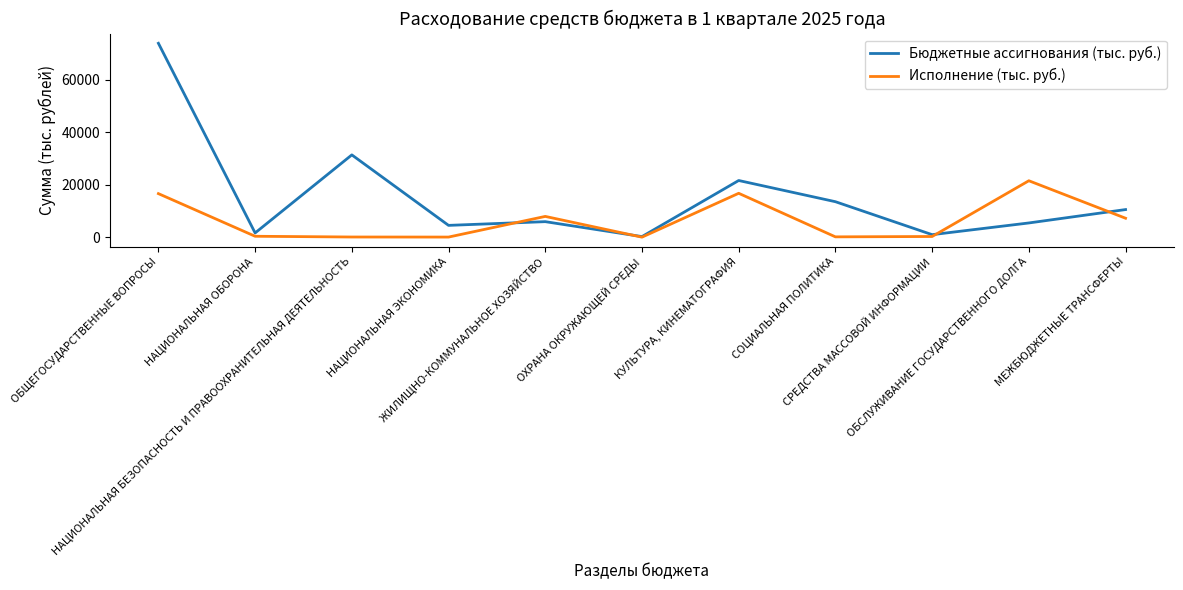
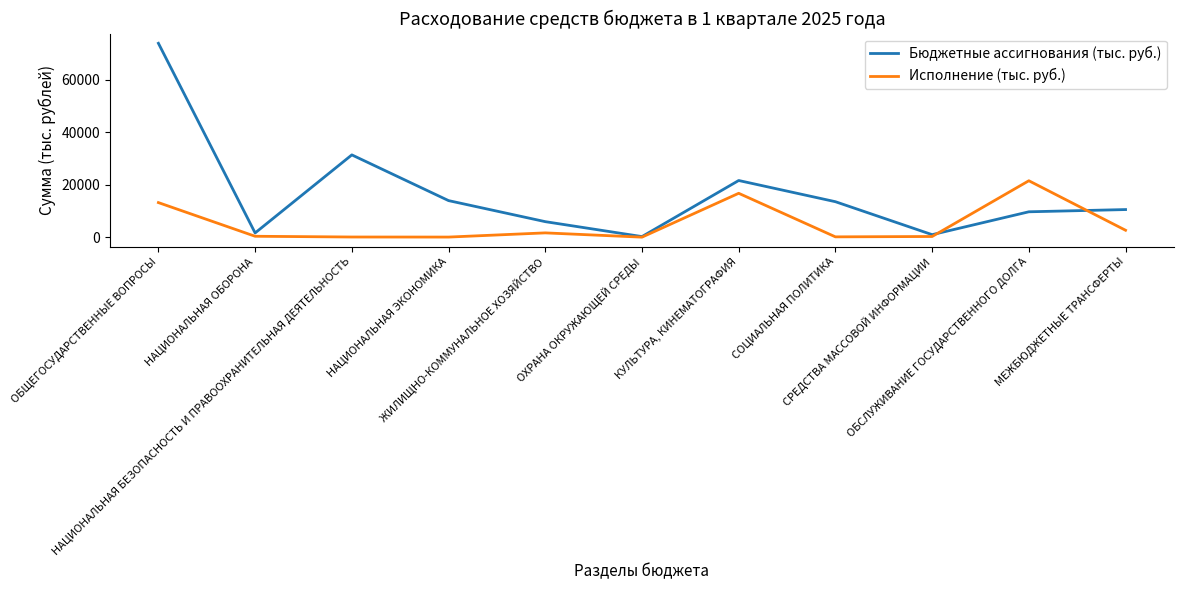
  {
    "Бюджетные ассигнования (тыс. руб.)": {
      "ОБЩЕГОСУДАРСТВЕННЫЕ ВОПРОСЫ": 74000,
      "НАЦИОНАЛЬНАЯ ОБОРОНА": 2000,
      "НАЦИОНАЛЬНАЯ БЕЗОПАСНОСТЬ И ПРАВООХРАНИТЕЛЬНАЯ ДЕЯТЕЛЬНОСТЬ": 31000,
-     "НАЦИОНАЛЬНАЯ ЭКОНОМИКА": 4000,
+     "НАЦИОНАЛЬНАЯ ЭКОНОМИКА": 14000,
      "ЖИЛИЩНО-КОММУНАЛЬНОЕ ХОЗЯЙСТВО": 6000,
      "КУЛЬТУРА, КИНЕМАТОГРАФИЯ": 22000,
      "СОЦИАЛЬНАЯ ПОЛИТИКА": 13000,
-     "ОБСЛУЖИВАНИЕ ГОСУДАРСТВЕННОГО ДОЛГА": 5000,
+     "ОБСЛУЖИВАНИЕ ГОСУДАРСТВЕННОГО ДОЛГА": 10000,
      "МЕЖБЮДЖЕТНЫЕ ТРАНСФЕРТЫ": 11000
    },
    "Исполнение (тыс. руб.)": {
-     "ОБЩЕГОСУДАРСТВЕННЫЕ ВОПРОСЫ": 17000,
+     "ОБЩЕГОСУДАРСТВЕННЫЕ ВОПРОСЫ": 13000,
      "НАЦИОНАЛЬНАЯ ОБОРОНА": 0,
      "НАЦИОНАЛЬНАЯ БЕЗОПАСНОСТЬ И ПРАВООХРАНИТЕЛЬНАЯ ДЕЯТЕЛЬНОСТЬ": 0,
      "НАЦИОНАЛЬНАЯ ЭКОНОМИКА": 0,
-     "ЖИЛИЩНО-КОММУНАЛЬНОЕ ХОЗЯЙСТВО": 8000,
+     "ЖИЛИЩНО-КОММУНАЛЬНОЕ ХОЗЯЙСТВО": 2000,
      "КУЛЬТУРА, КИНЕМАТОГРАФИЯ": 17000,
      "СОЦИАЛЬНАЯ ПОЛИТИКА": 0,
      "ОБСЛУЖИВАНИЕ ГОСУДАРСТВЕННОГО ДОЛГА": 21000,
-     "МЕЖБЮДЖЕТНЫЕ ТРАНСФЕРТЫ": 7000
+     "МЕЖБЮДЖЕТНЫЕ ТРАНСФЕРТЫ": 3000
    }
  }
